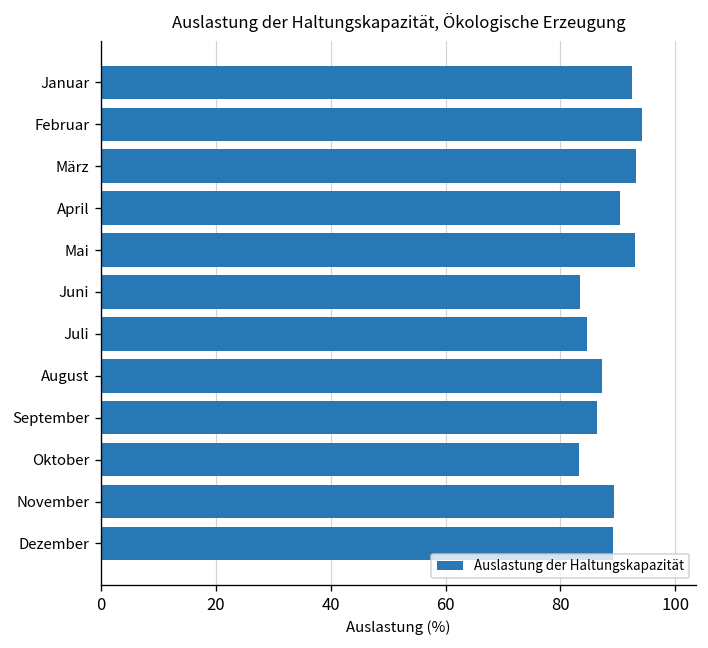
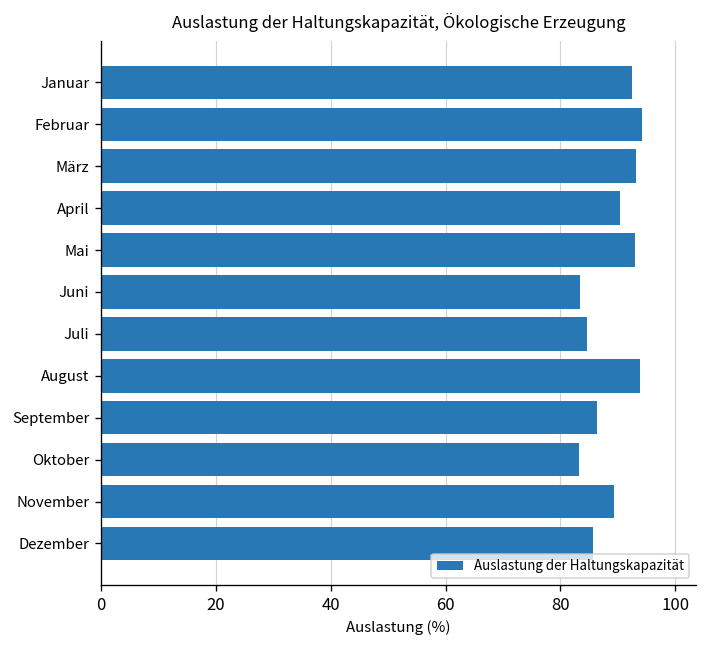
  {
    "Januar": 92,
    "Februar": 94,
    "März": 93,
    "April": 90,
    "Mai": 93,
    "Juni": 83,
    "Juli": 85,
-   "August": 87,
+   "August": 94,
    "September": 86,
    "Oktober": 83,
    "November": 89,
-   "Dezember": 89
+   "Dezember": 86
  }
